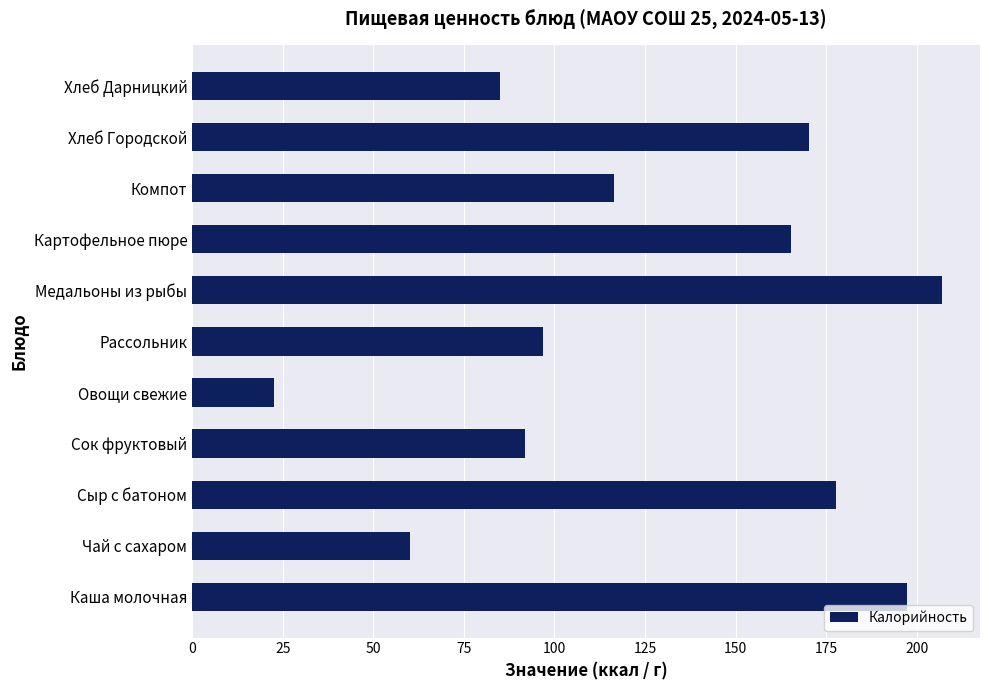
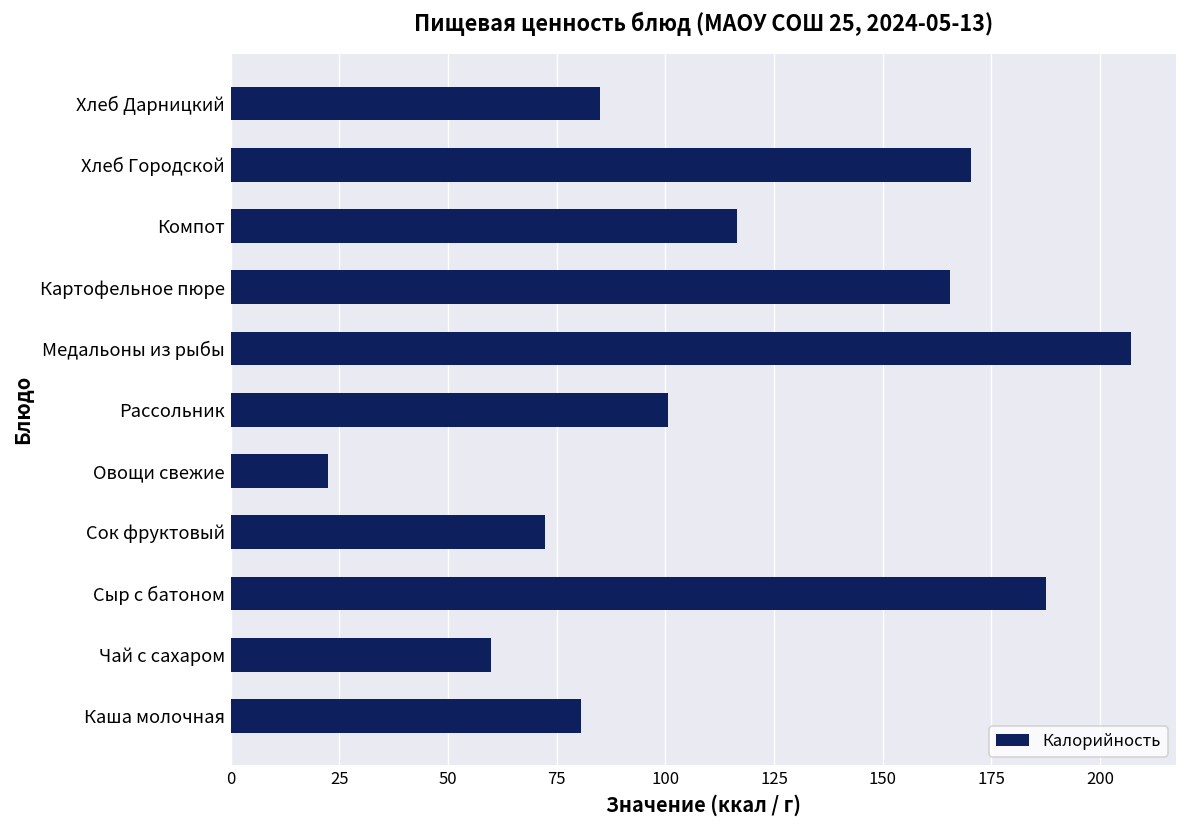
  {
    "Хлеб Дарницкий": 85,
    "Хлеб Городской": 170,
    "Компот": 117,
    "Картофельное пюре": 165,
    "Медальоны из рыбы": 207,
-   "Рассольник": 97,
+   "Рассольник": 101,
    "Овощи свежие": 23,
-   "Сок фруктовый": 92,
-   "Сыр с батоном": 178,
+   "Сок фруктовый": 72,
+   "Сыр с батоном": 188,
    "Чай с сахаром": 60,
-   "Каша молочная": 197
+   "Каша молочная": 81
  }
